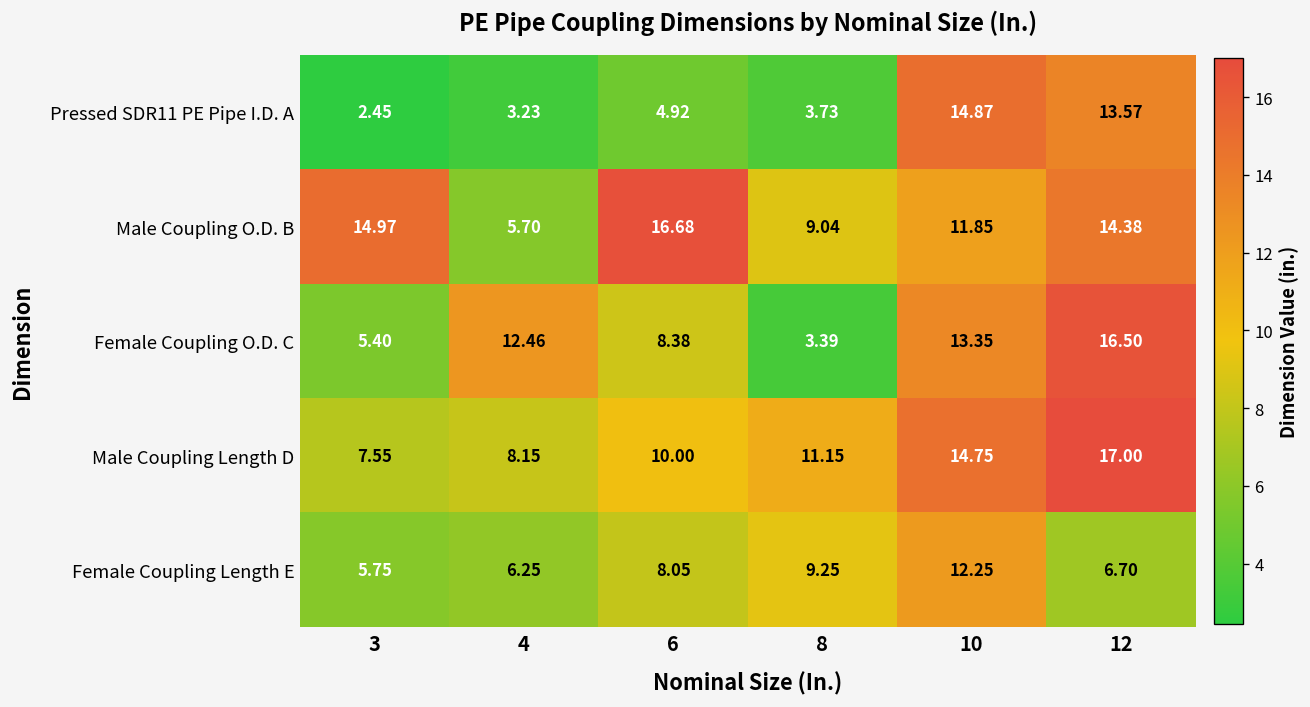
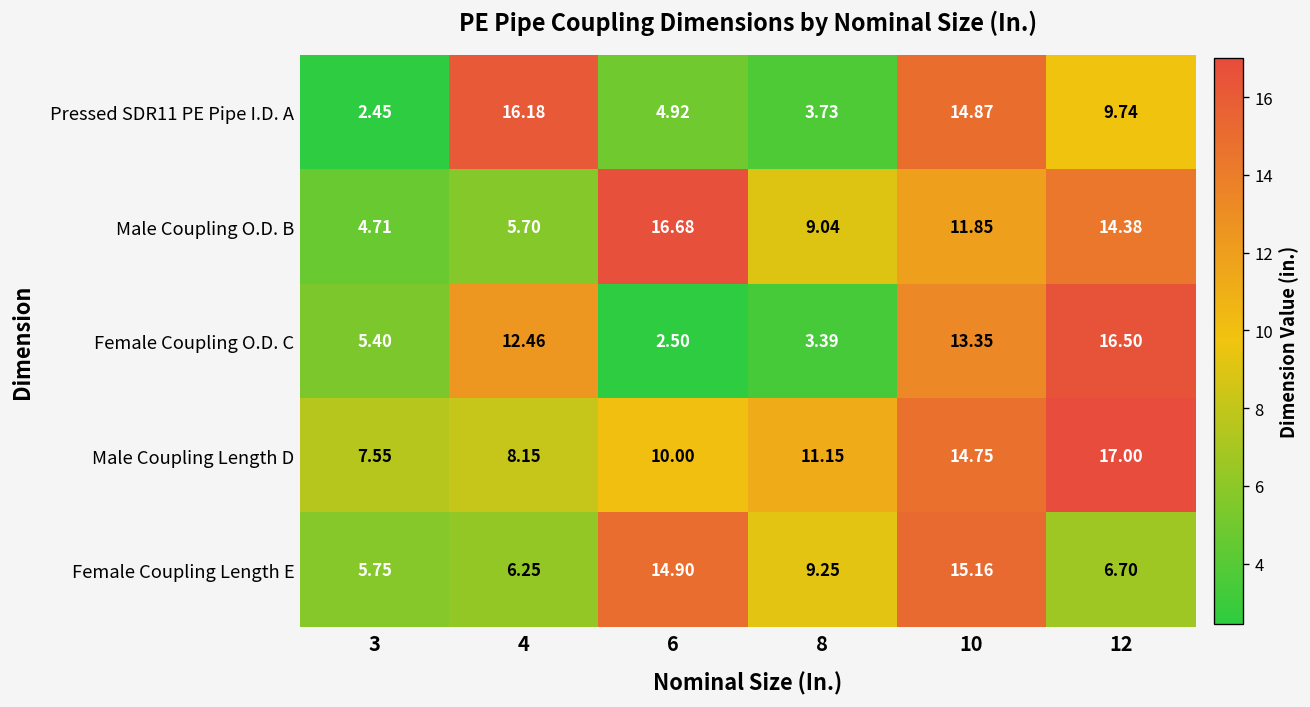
  {
    "Pressed SDR11 PE Pipe I.D. A": {
      "3": 2.45,
-     "4": 3.23,
+     "4": 16.18,
      "6": 4.92,
      "8": 3.73,
      "10": 14.87,
-     "12": 13.57
+     "12": 9.74
    },
    "Male Coupling O.D. B": {
-     "3": 14.97,
+     "3": 4.71,
      "4": 5.70,
      "6": 16.68,
      "8": 9.04,
      "10": 11.85,
      "12": 14.38
    },
    "Female Coupling O.D. C": {
      "3": 5.40,
      "4": 12.46,
-     "6": 8.38,
+     "6": 2.50,
      "8": 3.39,
      "10": 13.35,
      "12": 16.50
    },
    "Male Coupling Length D": {
      "3": 7.55,
      "4": 8.15,
      "6": 10.00,
      "8": 11.15,
      "10": 14.75,
      "12": 17.00
    },
    "Female Coupling Length E": {
      "3": 5.75,
      "4": 6.25,
-     "6": 8.05,
+     "6": 14.90,
      "8": 9.25,
-     "10": 12.25,
+     "10": 15.16,
      "12": 6.70
    }
  }
